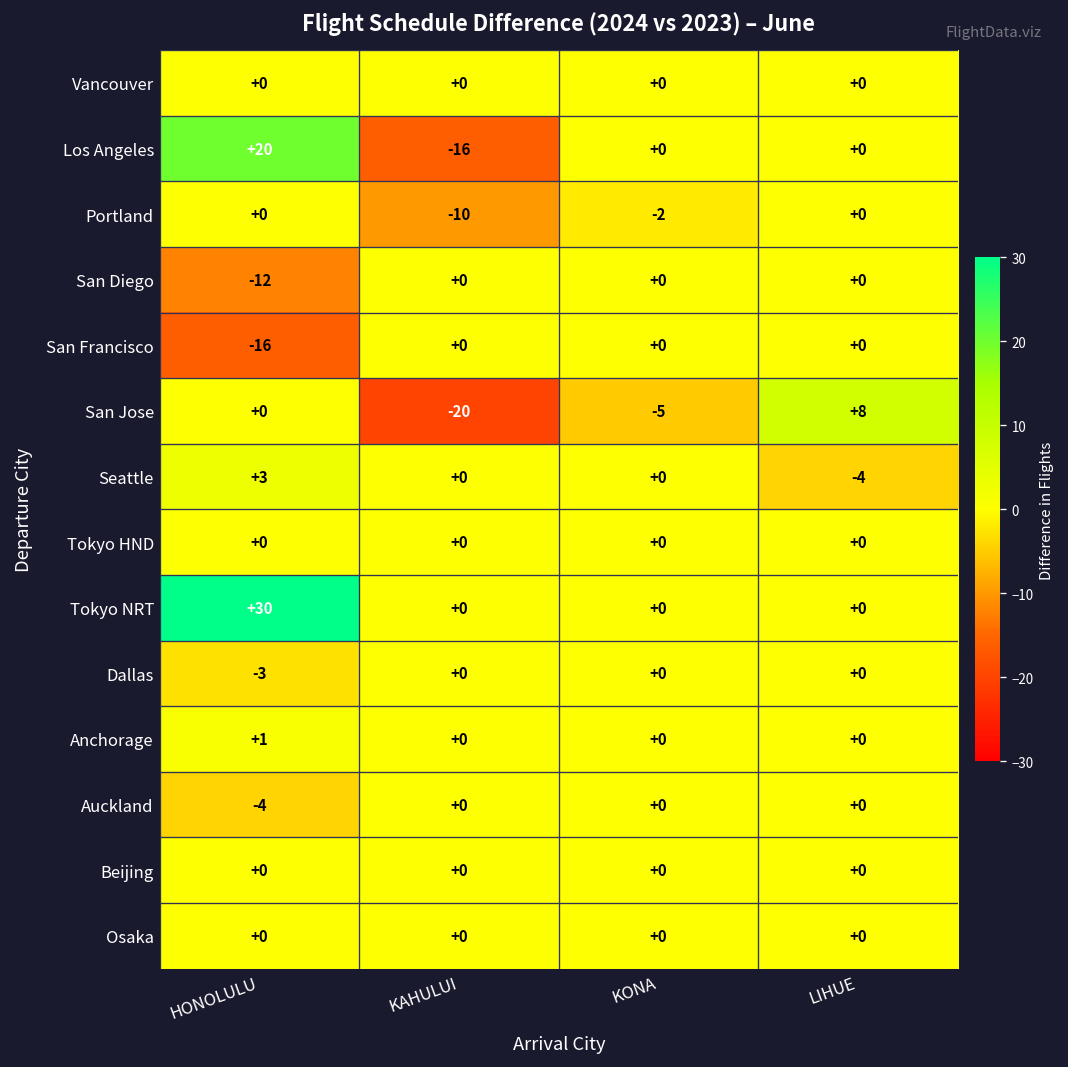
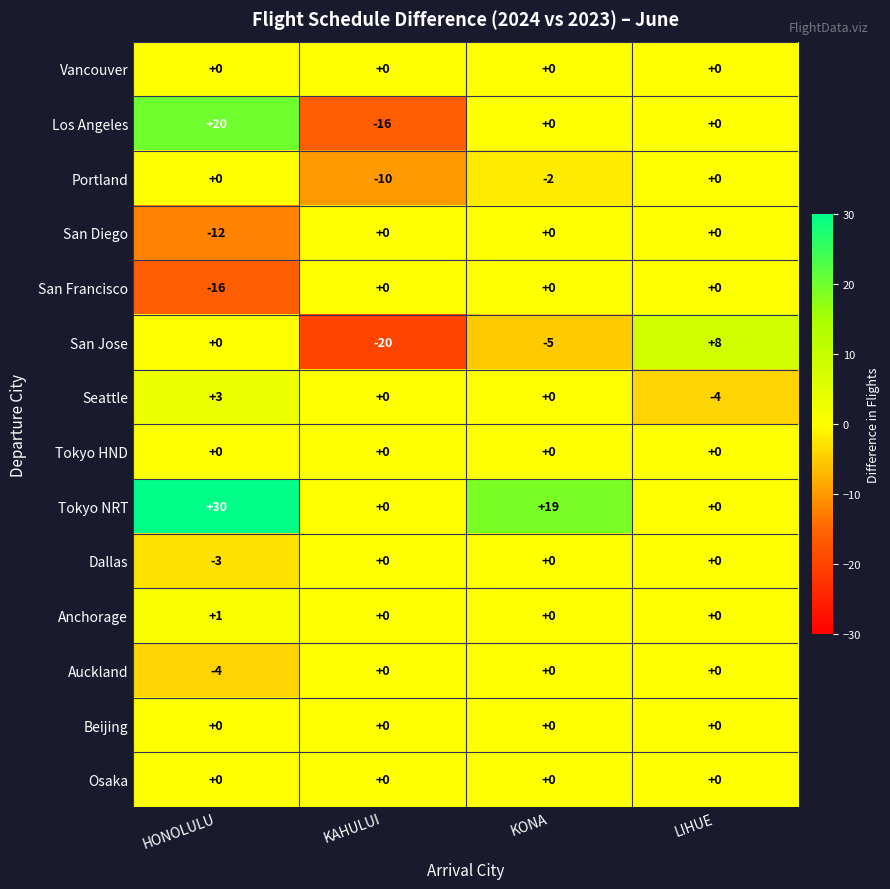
  {
    "Vancouver": {
      "HONOLULU": "+0",
      "KAHULUI": "+0",
      "KONA": "+0",
      "LIHUE": "+0"
    },
    "Los Angeles": {
      "HONOLULU": "+20",
      "KAHULUI": "-16",
      "KONA": "+0",
      "LIHUE": "+0"
    },
    "Portland": {
      "HONOLULU": "+0",
      "KAHULUI": "-10",
      "KONA": "-2",
      "LIHUE": "+0"
    },
    "San Diego": {
      "HONOLULU": "-12",
      "KAHULUI": "+0",
      "KONA": "+0",
      "LIHUE": "+0"
    },
    "San Francisco": {
      "HONOLULU": "-16",
      "KAHULUI": "+0",
      "KONA": "+0",
      "LIHUE": "+0"
    },
    "San Jose": {
      "HONOLULU": "+0",
      "KAHULUI": "-20",
      "KONA": "-5",
      "LIHUE": "+8"
    },
    "Seattle": {
      "HONOLULU": "+3",
      "KAHULUI": "+0",
      "KONA": "+0",
      "LIHUE": "-4"
    },
    "Tokyo HND": {
      "HONOLULU": "+0",
      "KAHULUI": "+0",
      "KONA": "+0",
      "LIHUE": "+0"
    },
    "Tokyo NRT": {
      "HONOLULU": "+30",
      "KAHULUI": "+0",
-     "KONA": "+0",
+     "KONA": "+19",
      "LIHUE": "+0"
    },
    "Dallas": {
      "HONOLULU": "-3",
      "KAHULUI": "+0",
      "KONA": "+0",
      "LIHUE": "+0"
    },
    "Anchorage": {
      "HONOLULU": "+1",
      "KAHULUI": "+0",
      "KONA": "+0",
      "LIHUE": "+0"
    },
    "Auckland": {
      "HONOLULU": "-4",
      "KAHULUI": "+0",
      "KONA": "+0",
      "LIHUE": "+0"
    },
    "Beijing": {
      "HONOLULU": "+0",
      "KAHULUI": "+0",
      "KONA": "+0",
      "LIHUE": "+0"
    },
    "Osaka": {
      "HONOLULU": "+0",
      "KAHULUI": "+0",
      "KONA": "+0",
      "LIHUE": "+0"
    }
  }
